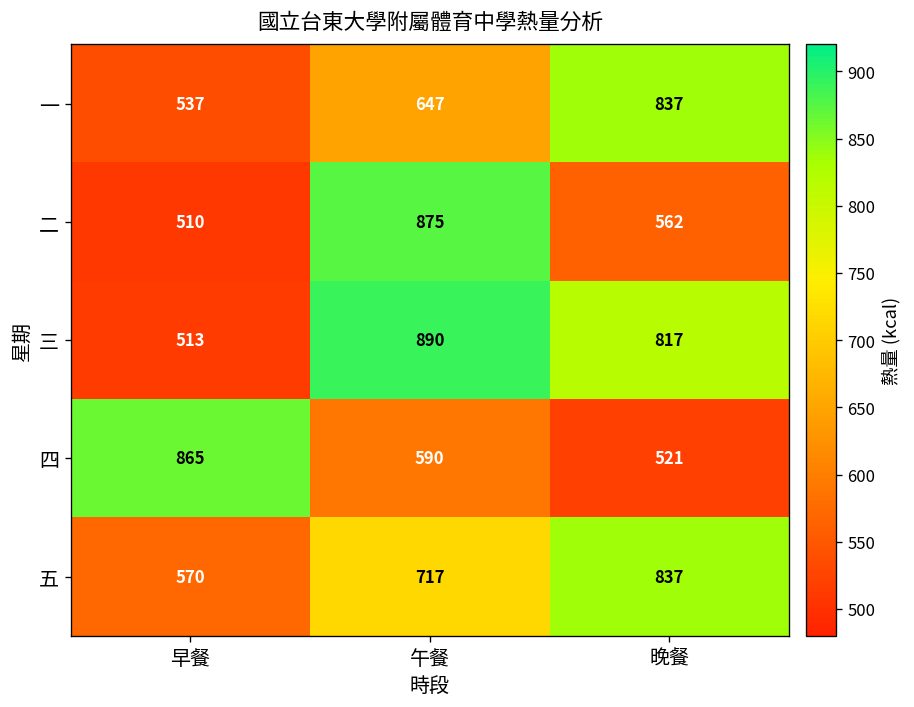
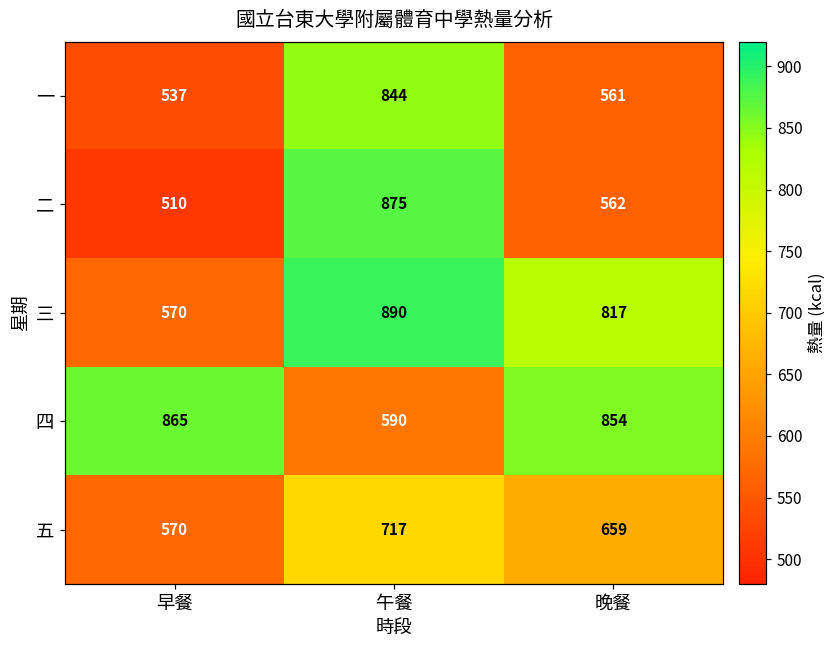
  {
    "一": {
      "早餐": 537,
-     "午餐": 647,
-     "晚餐": 837
+     "午餐": 844,
+     "晚餐": 561
    },
    "二": {
      "早餐": 510,
      "午餐": 875,
      "晚餐": 562
    },
    "三": {
-     "早餐": 513,
+     "早餐": 570,
      "午餐": 890,
      "晚餐": 817
    },
    "四": {
      "早餐": 865,
      "午餐": 590,
-     "晚餐": 521
+     "晚餐": 854
    },
    "五": {
      "早餐": 570,
      "午餐": 717,
-     "晚餐": 837
+     "晚餐": 659
    }
  }
